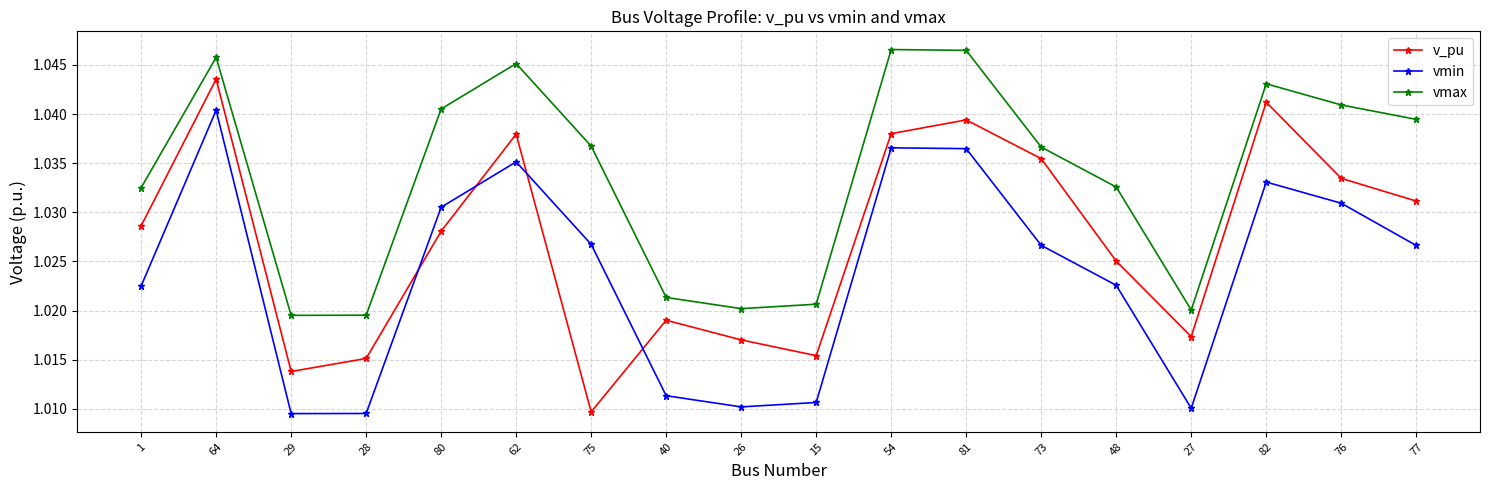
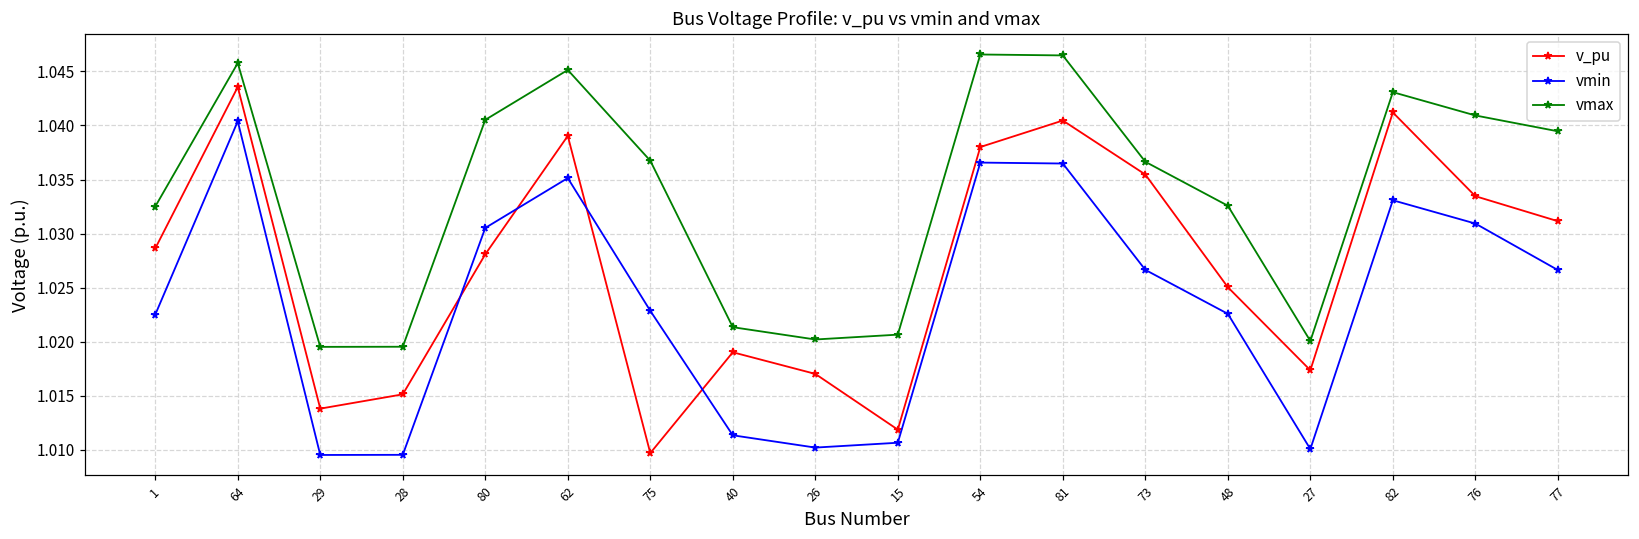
  {
    "v_pu": {
      "1": 1.029,
      "64": 1.044,
      "29": 1.014,
      "28": 1.015,
      "80": 1.028,
-     "62": 1.038,
+     "62": 1.039,
      "75": 1.010,
      "40": 1.019,
      "26": 1.017,
-     "15": 1.015,
+     "15": 1.012,
      "54": 1.038,
-     "81": 1.039,
+     "81": 1.040,
      "73": 1.035,
      "48": 1.025,
      "27": 1.017,
      "82": 1.041,
      "76": 1.033,
      "77": 1.031
    },
    "vmin": {
      "1": 1.023,
      "64": 1.040,
      "29": 1.010,
      "28": 1.010,
      "80": 1.031,
      "62": 1.035,
-     "75": 1.027,
+     "75": 1.023,
      "40": 1.011,
      "26": 1.010,
      "15": 1.011,
      "54": 1.037,
      "81": 1.036,
      "73": 1.027,
      "48": 1.023,
      "27": 1.010,
      "82": 1.033,
      "76": 1.031,
      "77": 1.027
    },
    "vmax": {
      "1": 1.033,
      "64": 1.046,
      "29": 1.020,
      "28": 1.020,
      "80": 1.041,
      "62": 1.045,
      "75": 1.037,
      "40": 1.021,
      "26": 1.020,
      "15": 1.021,
      "54": 1.047,
      "81": 1.046,
      "73": 1.037,
      "48": 1.033,
      "27": 1.020,
      "82": 1.043,
      "76": 1.041,
      "77": 1.039
    }
  }
